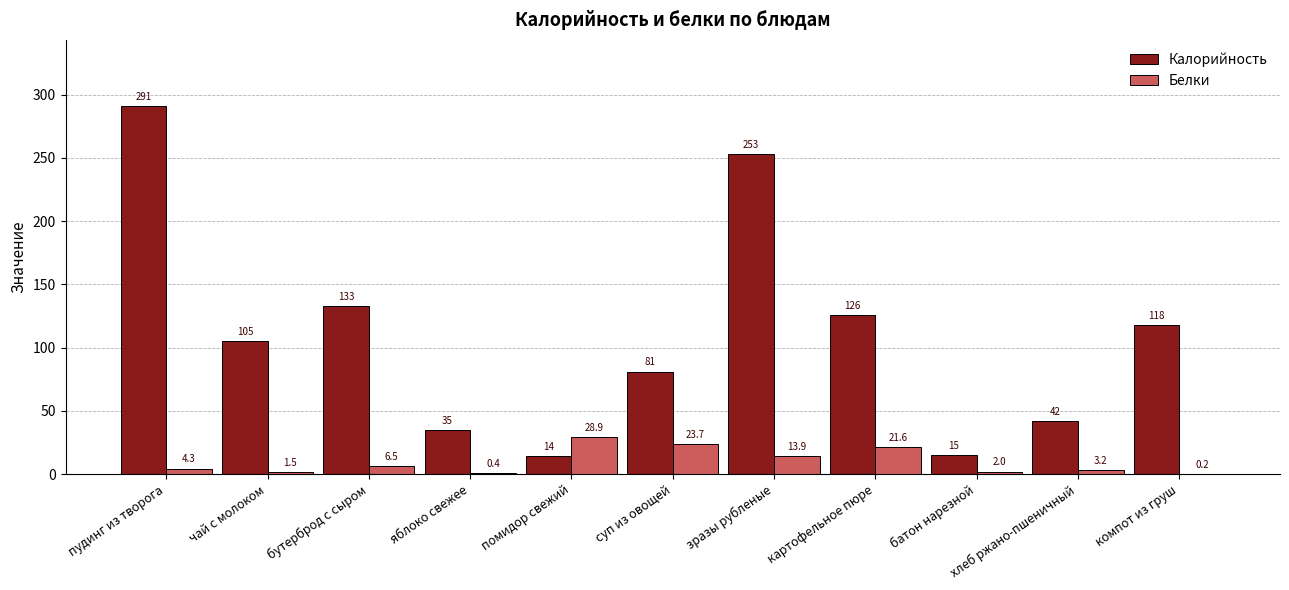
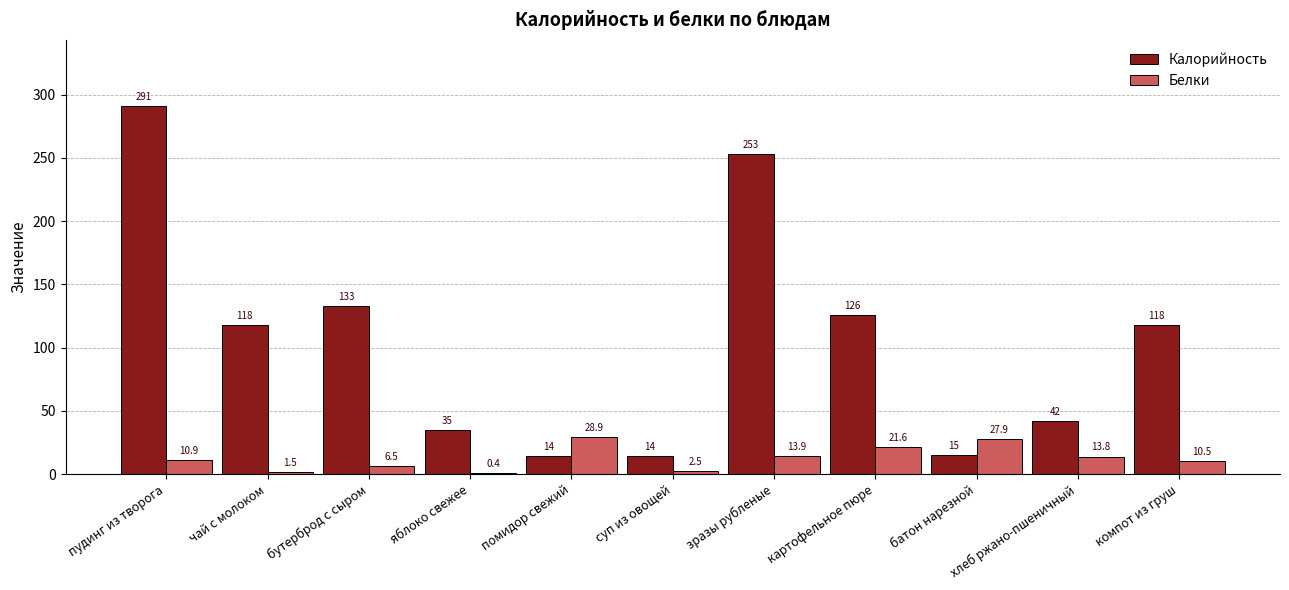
  {
    "Калорийность": {
      "пудинг из творога": 291,
-     "чай с молоком": 105,
+     "чай с молоком": 118,
      "бутерброд с сыром": 133,
      "яблоко свежее": 35,
      "помидор свежий": 14,
-     "суп из овощей": 81,
+     "суп из овощей": 14,
      "зразы рубленые": 253,
      "картофельное пюре": 126,
      "батон нарезной": 15,
      "хлеб ржано-пшеничный": 42,
      "компот из груш": 118
    },
    "Белки": {
-     "пудинг из творога": 4.3,
+     "пудинг из творога": 10.9,
      "чай с молоком": 1.5,
      "бутерброд с сыром": 6.5,
      "яблоко свежее": 0.4,
      "помидор свежий": 28.9,
-     "суп из овощей": 23.7,
+     "суп из овощей": 2.5,
      "зразы рубленые": 13.9,
      "картофельное пюре": 21.6,
-     "батон нарезной": 2.0,
-     "хлеб ржано-пшеничный": 3.2,
-     "компот из груш": 0.2
+     "батон нарезной": 27.9,
+     "хлеб ржано-пшеничный": 13.8,
+     "компот из груш": 10.5
    }
  }
